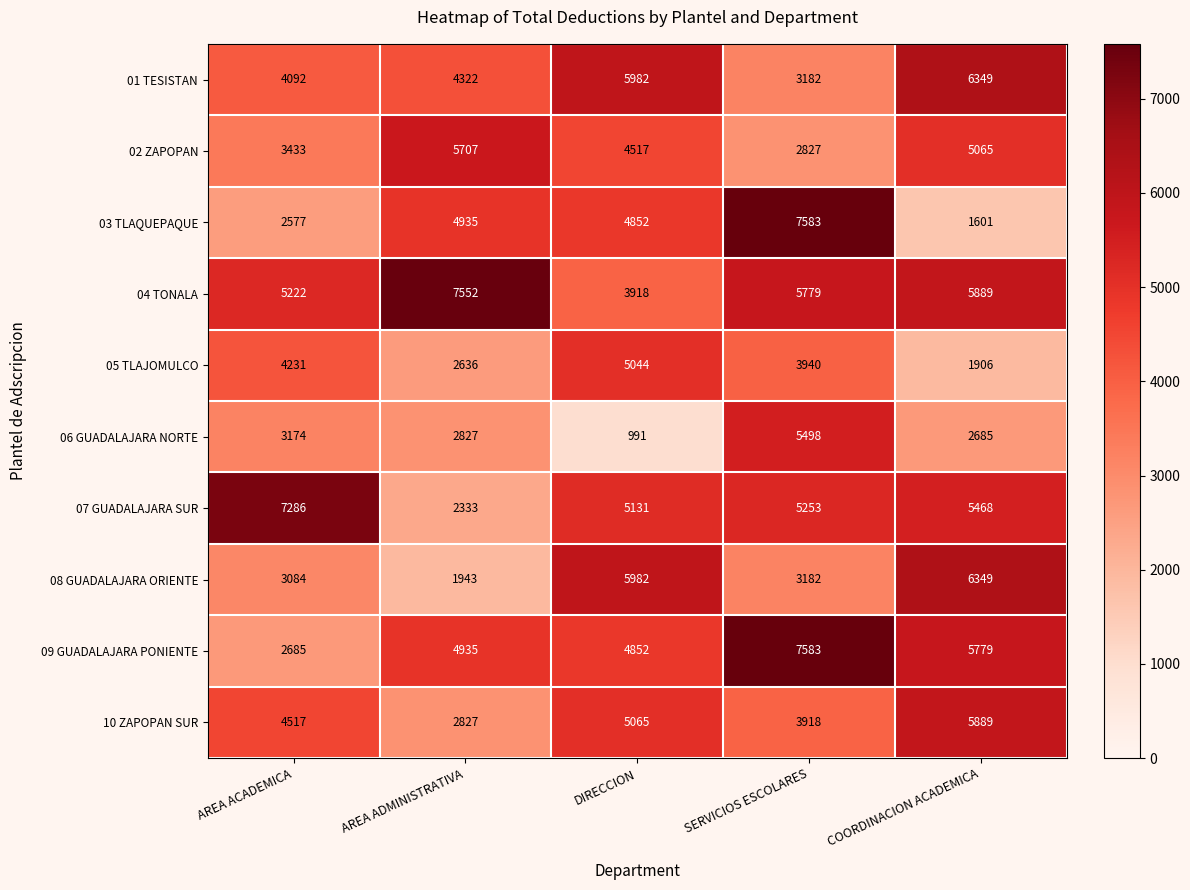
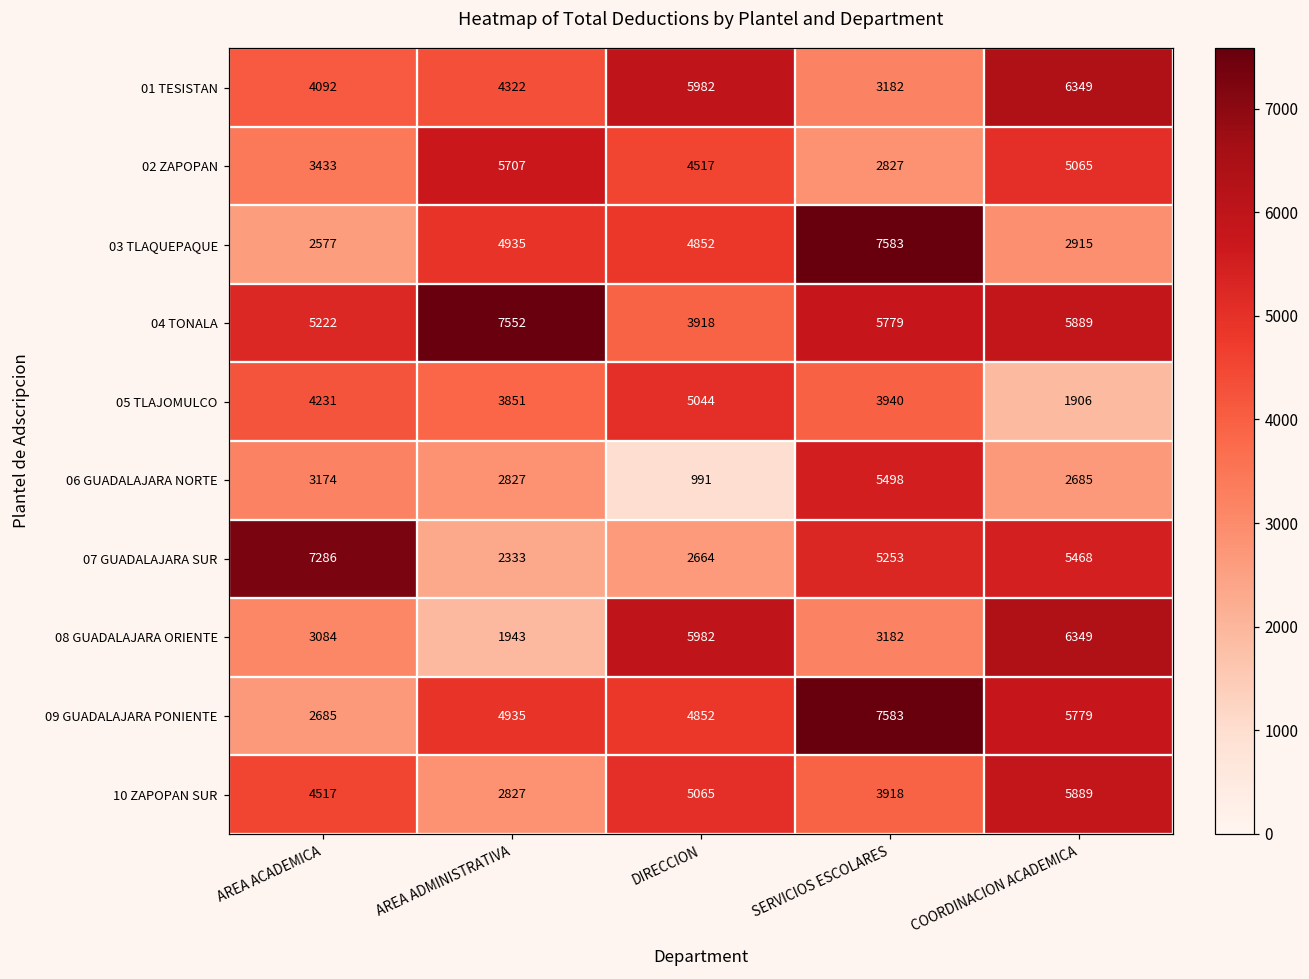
  {
    "01 TESISTAN": {
      "AREA ACADEMICA": 4092,
      "AREA ADMINISTRATIVA": 4322,
      "DIRECCION": 5982,
      "SERVICIOS ESCOLARES": 3182,
      "COORDINACION ACADEMICA": 6349
    },
    "02 ZAPOPAN": {
      "AREA ACADEMICA": 3433,
      "AREA ADMINISTRATIVA": 5707,
      "DIRECCION": 4517,
      "SERVICIOS ESCOLARES": 2827,
      "COORDINACION ACADEMICA": 5065
    },
    "03 TLAQUEPAQUE": {
      "AREA ACADEMICA": 2577,
      "AREA ADMINISTRATIVA": 4935,
      "DIRECCION": 4852,
      "SERVICIOS ESCOLARES": 7583,
-     "COORDINACION ACADEMICA": 1601
+     "COORDINACION ACADEMICA": 2915
    },
    "04 TONALA": {
      "AREA ACADEMICA": 5222,
      "AREA ADMINISTRATIVA": 7552,
      "DIRECCION": 3918,
      "SERVICIOS ESCOLARES": 5779,
      "COORDINACION ACADEMICA": 5889
    },
    "05 TLAJOMULCO": {
      "AREA ACADEMICA": 4231,
-     "AREA ADMINISTRATIVA": 2636,
+     "AREA ADMINISTRATIVA": 3851,
      "DIRECCION": 5044,
      "SERVICIOS ESCOLARES": 3940,
      "COORDINACION ACADEMICA": 1906
    },
    "06 GUADALAJARA NORTE": {
      "AREA ACADEMICA": 3174,
      "AREA ADMINISTRATIVA": 2827,
      "DIRECCION": 991,
      "SERVICIOS ESCOLARES": 5498,
      "COORDINACION ACADEMICA": 2685
    },
    "07 GUADALAJARA SUR": {
      "AREA ACADEMICA": 7286,
      "AREA ADMINISTRATIVA": 2333,
-     "DIRECCION": 5131,
+     "DIRECCION": 2664,
      "SERVICIOS ESCOLARES": 5253,
      "COORDINACION ACADEMICA": 5468
    },
    "08 GUADALAJARA ORIENTE": {
      "AREA ACADEMICA": 3084,
      "AREA ADMINISTRATIVA": 1943,
      "DIRECCION": 5982,
      "SERVICIOS ESCOLARES": 3182,
      "COORDINACION ACADEMICA": 6349
    },
    "09 GUADALAJARA PONIENTE": {
      "AREA ACADEMICA": 2685,
      "AREA ADMINISTRATIVA": 4935,
      "DIRECCION": 4852,
      "SERVICIOS ESCOLARES": 7583,
      "COORDINACION ACADEMICA": 5779
    },
    "10 ZAPOPAN SUR": {
      "AREA ACADEMICA": 4517,
      "AREA ADMINISTRATIVA": 2827,
      "DIRECCION": 5065,
      "SERVICIOS ESCOLARES": 3918,
      "COORDINACION ACADEMICA": 5889
    }
  }
